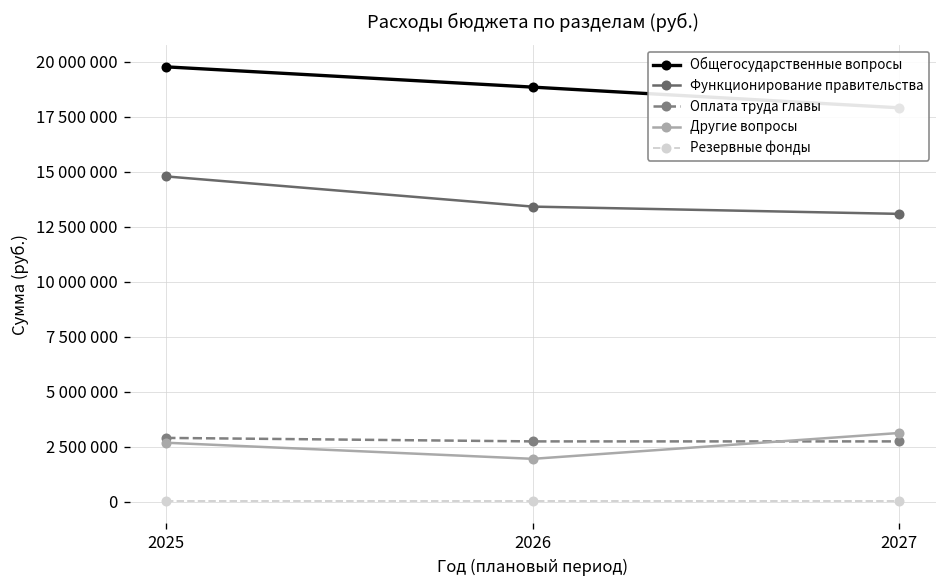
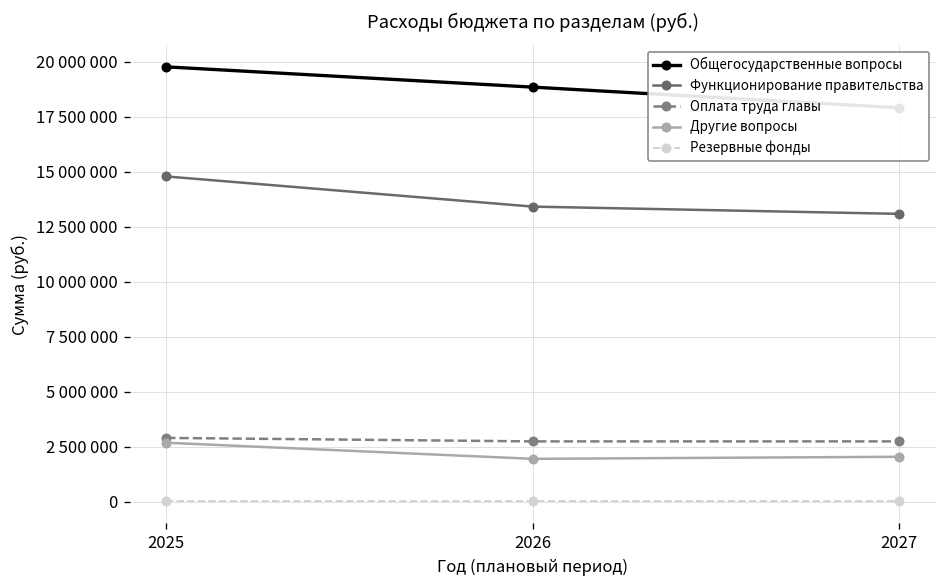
  {
    "Общегосударственные вопросы": {
      "2025": 19800000,
      "2026": 18800000
    },
    "Другие вопросы": {
      "2025": 2700000,
      "2026": 2000000,
-     "2027": 3100000
+     "2027": 2000000
    },
    "Резервные фонды": {
      "2025": 0,
      "2026": 0,
      "2027": 0
    }
  }
